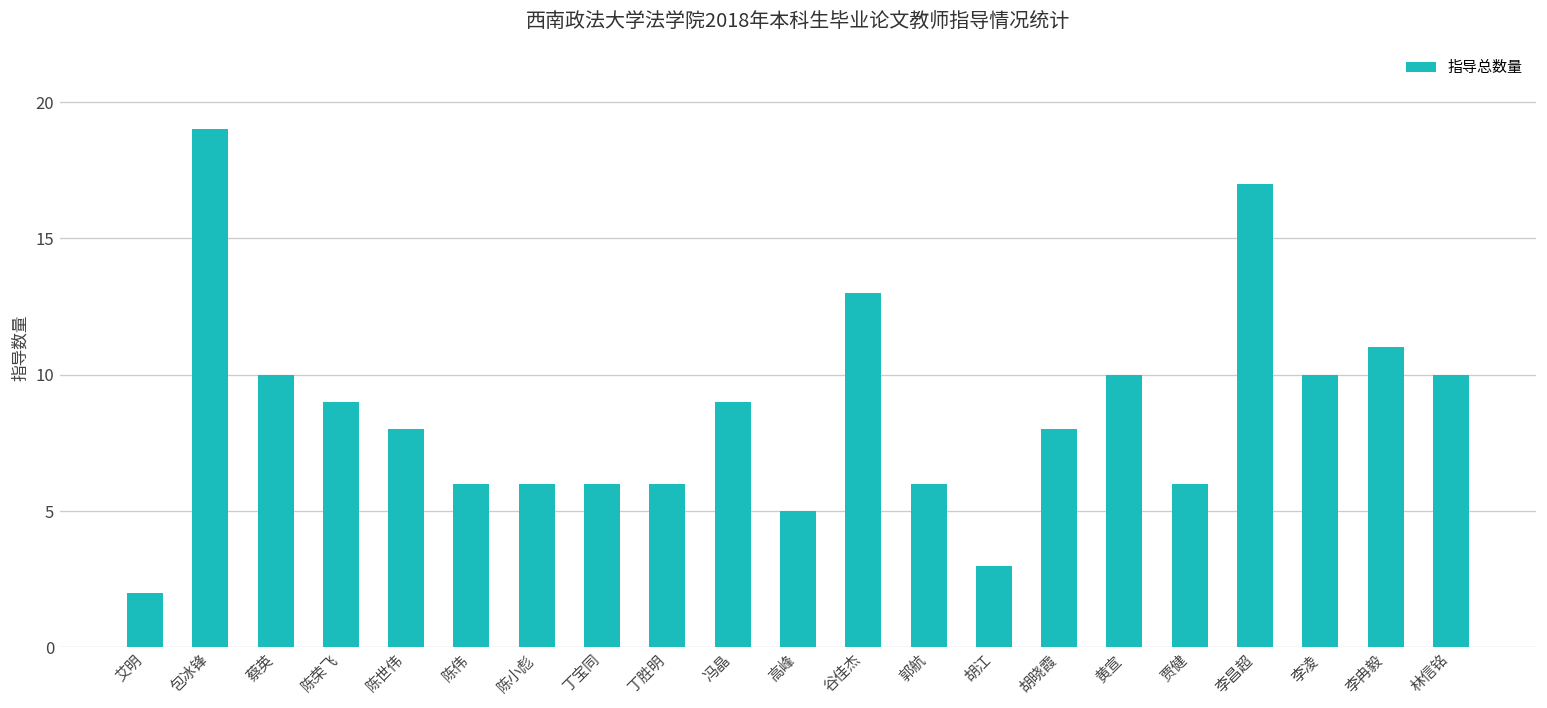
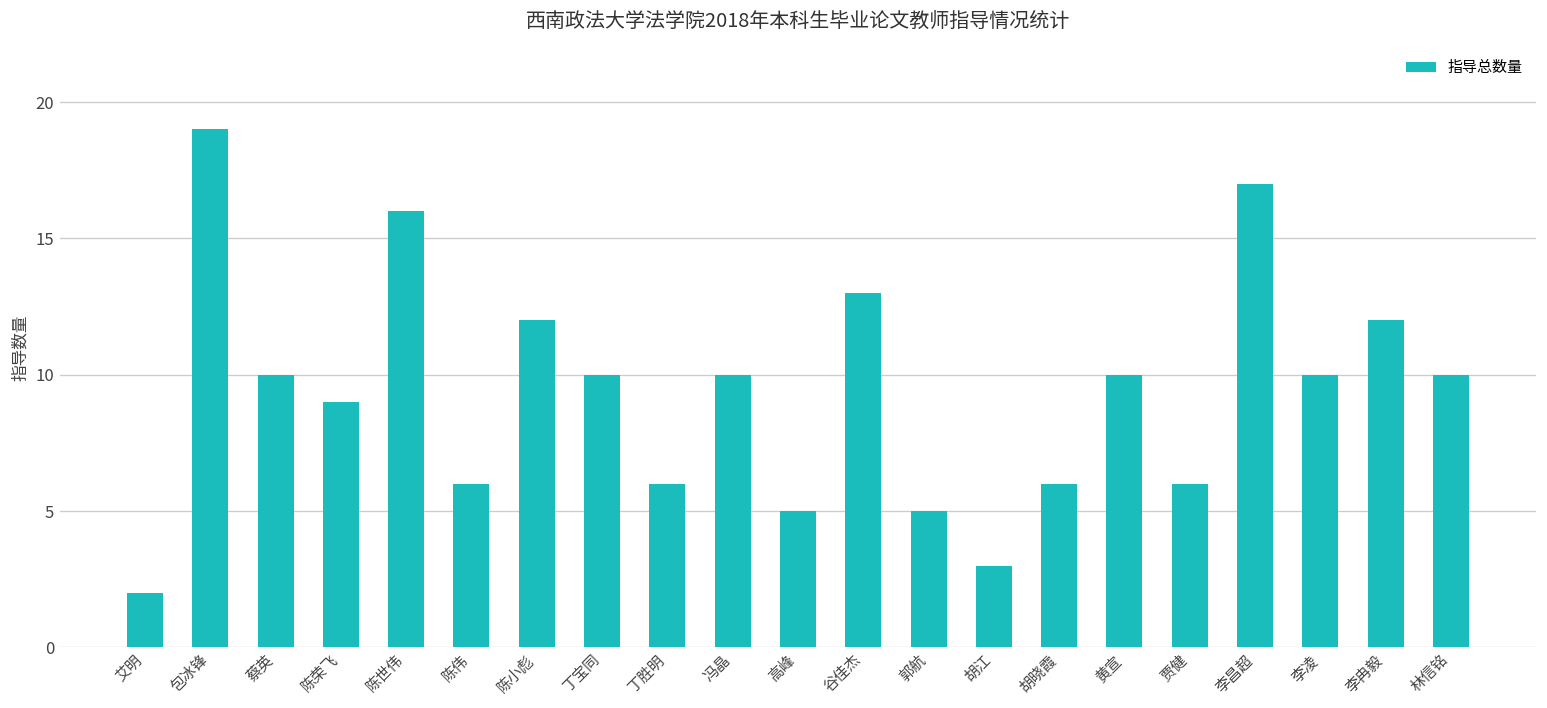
  {
    "艾明": 2,
    "包冰锋": 19,
    "蔡英": 10,
    "陈荣飞": 9,
-   "陈世伟": 8,
+   "陈世伟": 16,
    "陈伟": 6,
-   "陈小彪": 6,
-   "丁宝同": 6,
+   "陈小彪": 12,
+   "丁宝同": 10,
    "丁胜明": 6,
-   "冯晶": 9,
+   "冯晶": 10,
    "高峰": 5,
    "谷佳杰": 13,
-   "郭航": 6,
+   "郭航": 5,
    "胡江": 3,
-   "胡晓霞": 8,
+   "胡晓霞": 6,
    "黄宣": 10,
    "贾健": 6,
    "李昌超": 17,
    "李凌": 10,
-   "李冉毅": 11,
+   "李冉毅": 12,
    "林信铭": 10
  }
